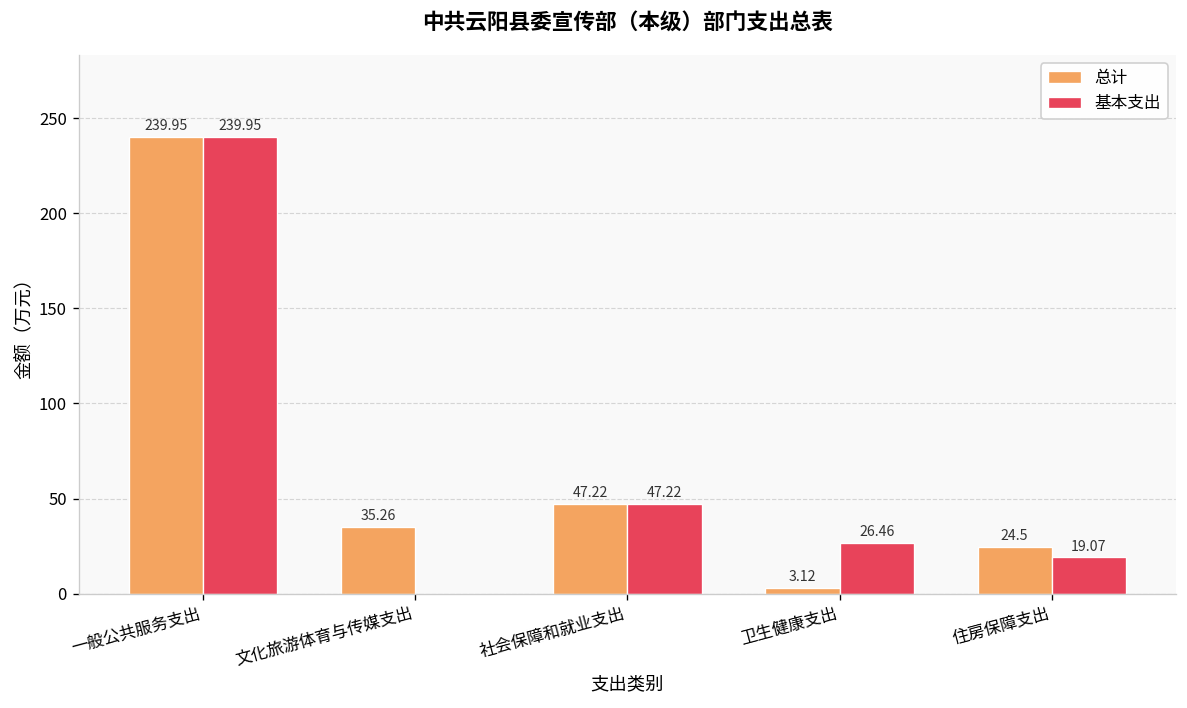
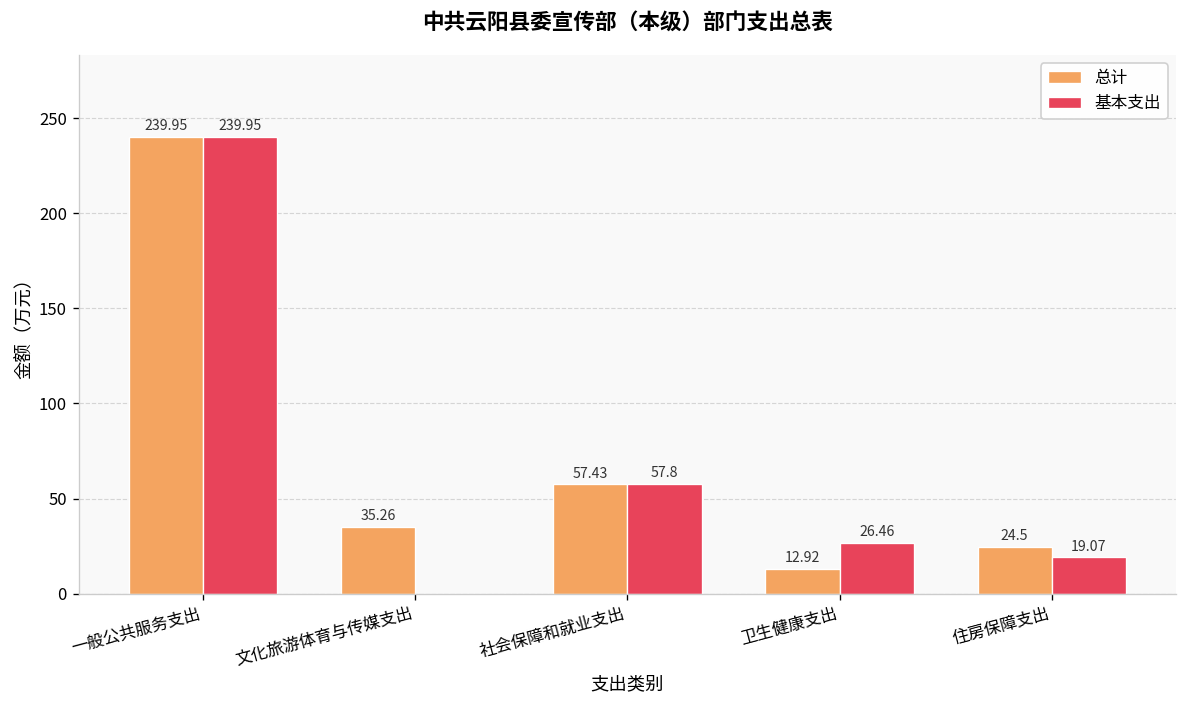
  {
    "总计": {
      "一般公共服务支出": 239.95,
      "文化旅游体育与传媒支出": 35.26,
-     "社会保障和就业支出": 47.22,
-     "卫生健康支出": 3.12,
+     "社会保障和就业支出": 57.43,
+     "卫生健康支出": 12.92,
      "住房保障支出": 24.5
    },
    "基本支出": {
      "一般公共服务支出": 239.95,
-     "社会保障和就业支出": 47.22,
+     "社会保障和就业支出": 57.8,
      "卫生健康支出": 26.46,
      "住房保障支出": 19.07
    }
  }
